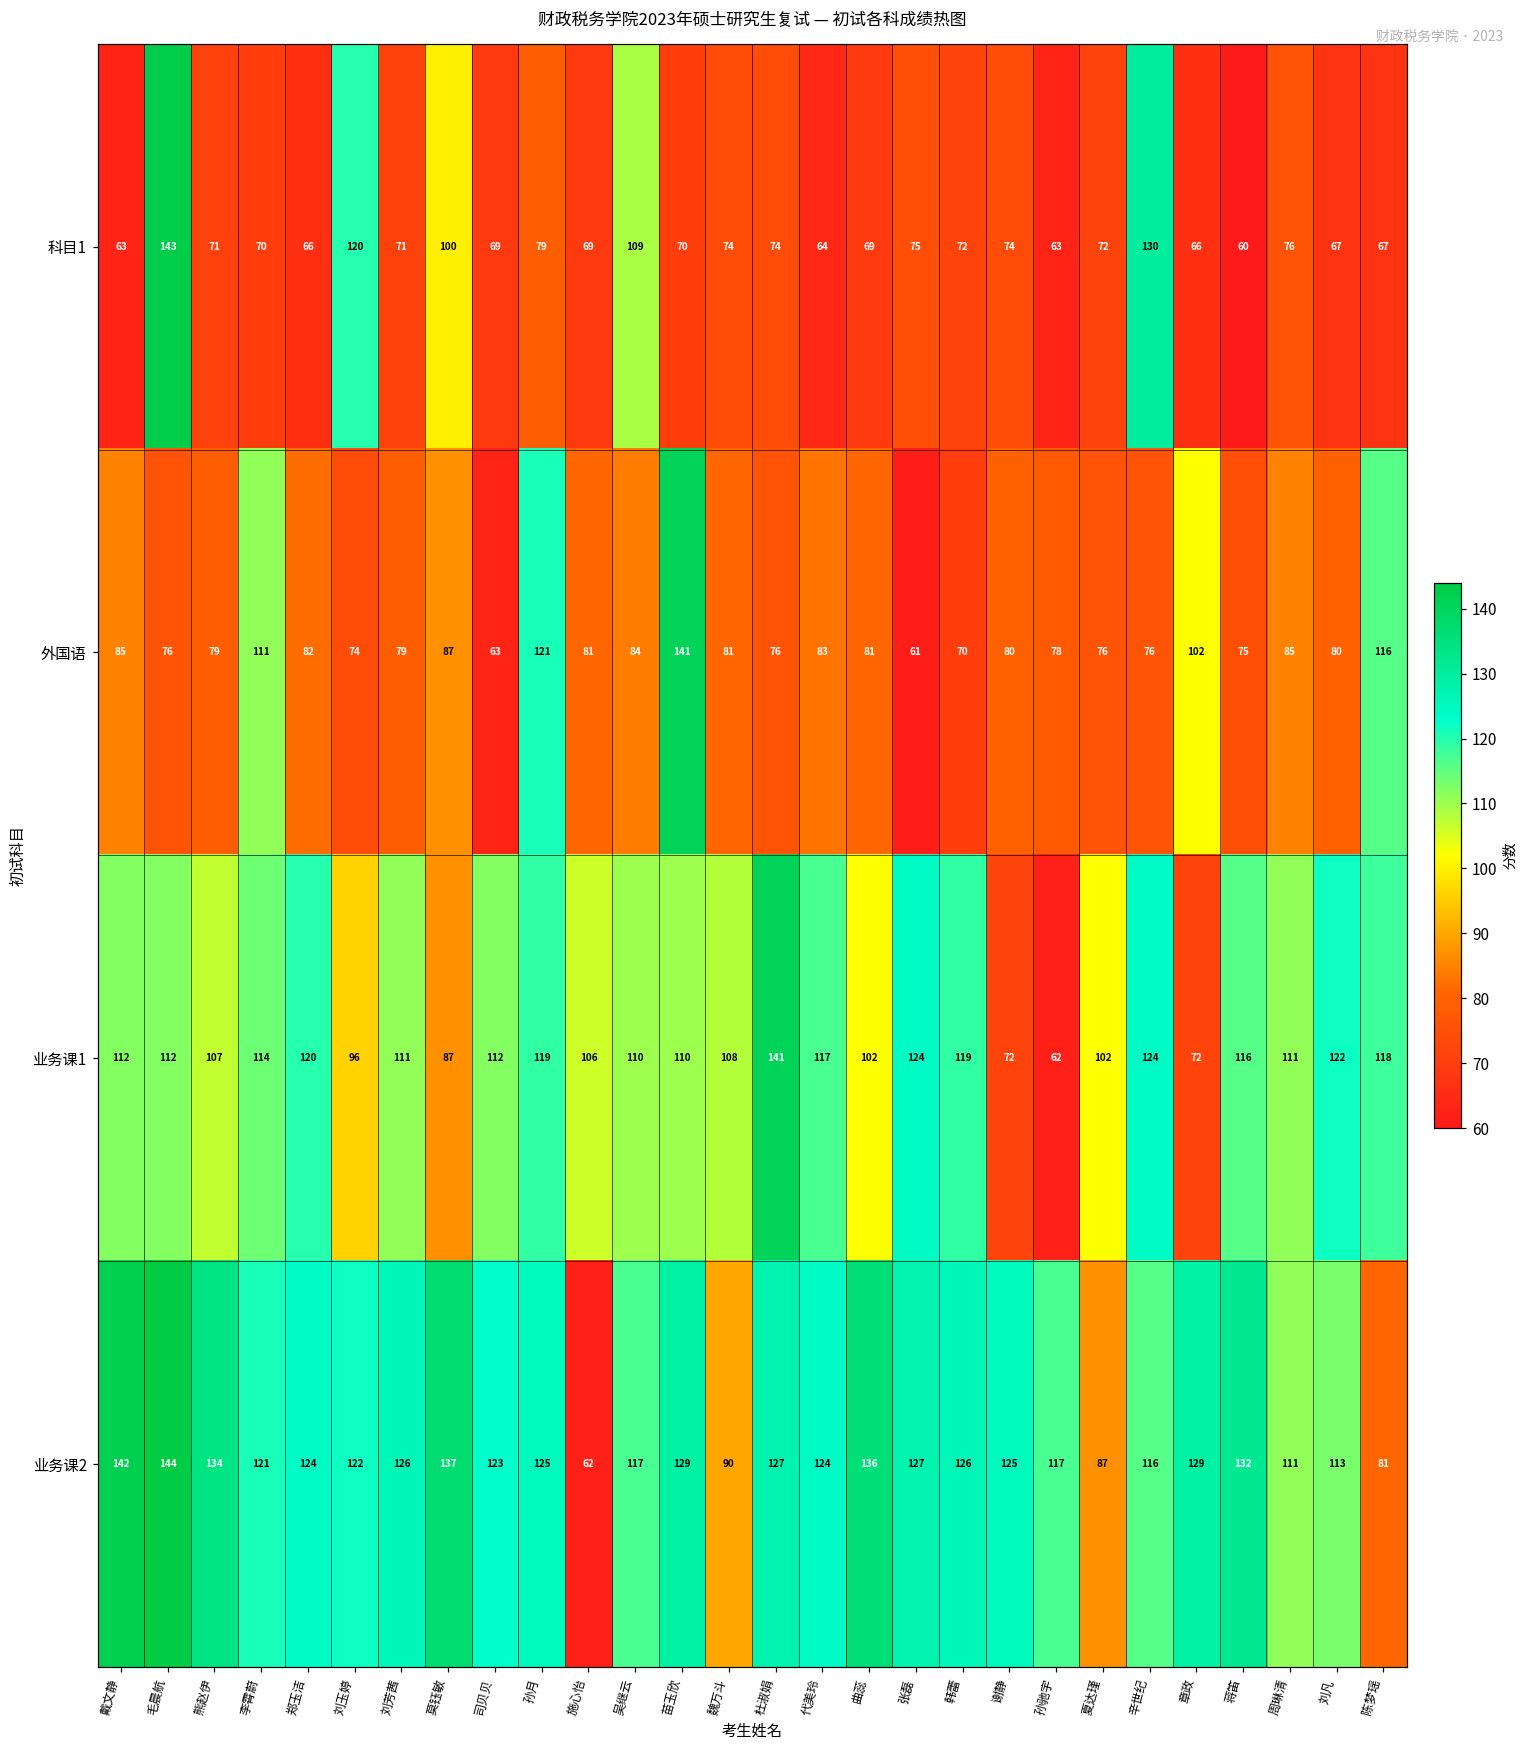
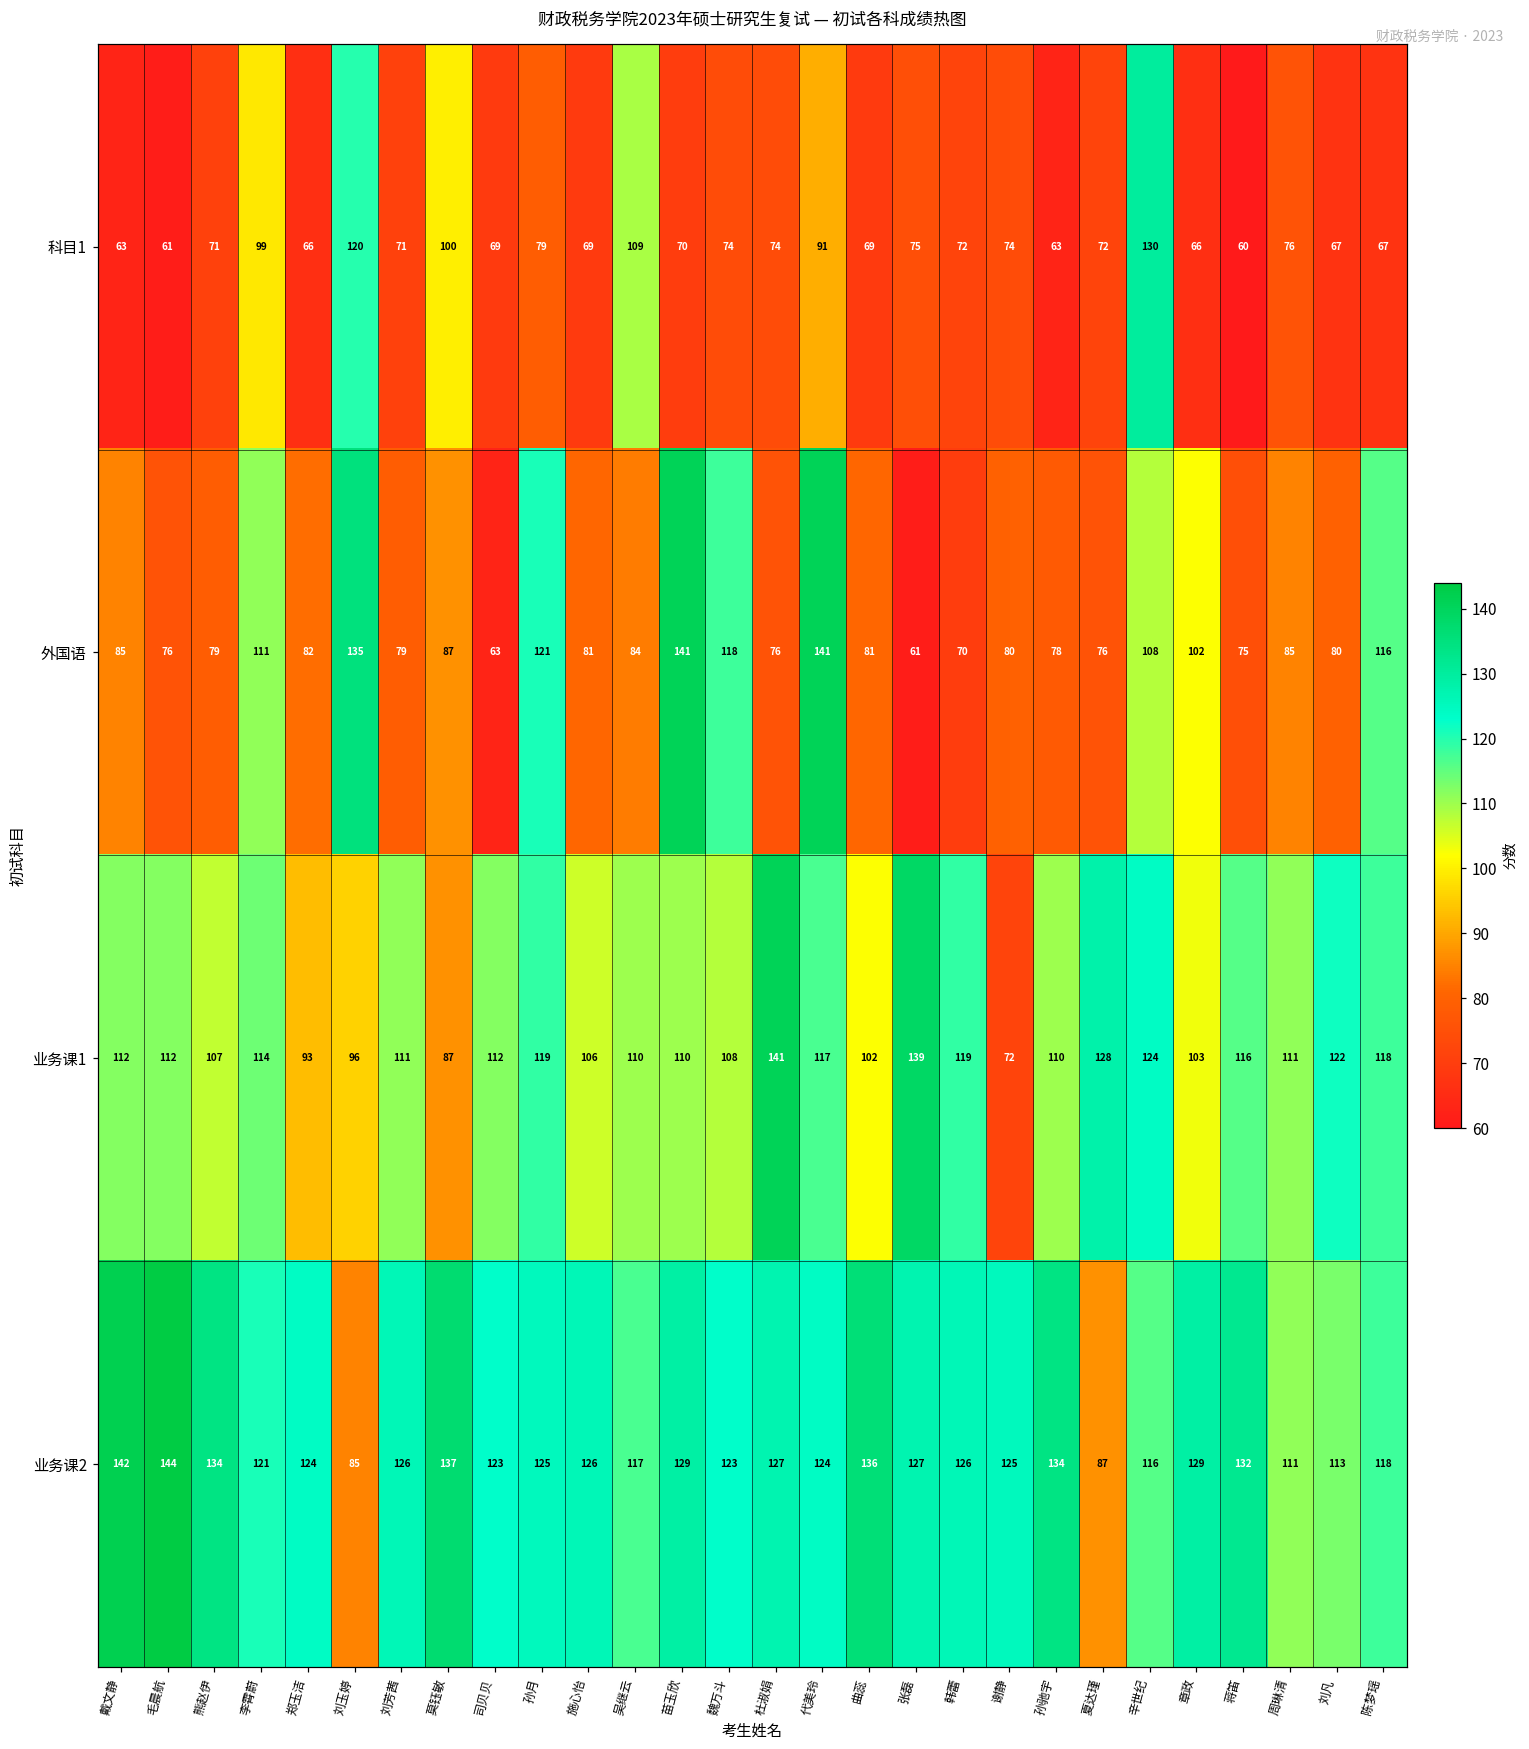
  {
    "科目1": {
      "戴文静": 63,
-     "毛晨航": 143,
+     "毛晨航": 61,
      "熊赵伊": 71,
-     "李霄蔚": 70,
+     "李霄蔚": 99,
      "郑玉洁": 66,
      "刘玉婷": 120,
      "刘芳茜": 71,
      "莫钰敏": 100,
      "司贝贝": 69,
      "孙月": 79,
      "施心怡": 69,
      "吴继云": 109,
      "苗玉欣": 70,
      "魏万斗": 74,
      "杜淑娟": 74,
-     "代美玲": 64,
+     "代美玲": 91,
      "曲蕊": 69,
      "张磊": 75,
      "韩蕾": 72,
      "谢静": 74,
      "孙驰宇": 63,
      "夏达瑾": 72,
      "辛世纪": 130,
      "章政": 66,
      "蒋笛": 60,
      "周琳清": 76,
      "刘凡": 67,
      "陈梦瑶": 67
    },
    "外国语": {
      "戴文静": 85,
      "毛晨航": 76,
      "熊赵伊": 79,
      "李霄蔚": 111,
      "郑玉洁": 82,
-     "刘玉婷": 74,
+     "刘玉婷": 135,
      "刘芳茜": 79,
      "莫钰敏": 87,
      "司贝贝": 63,
      "孙月": 121,
      "施心怡": 81,
      "吴继云": 84,
      "苗玉欣": 141,
-     "魏万斗": 81,
+     "魏万斗": 118,
      "杜淑娟": 76,
-     "代美玲": 83,
+     "代美玲": 141,
      "曲蕊": 81,
      "张磊": 61,
      "韩蕾": 70,
      "谢静": 80,
      "孙驰宇": 78,
      "夏达瑾": 76,
-     "辛世纪": 76,
+     "辛世纪": 108,
      "章政": 102,
      "蒋笛": 75,
      "周琳清": 85,
      "刘凡": 80,
      "陈梦瑶": 116
    },
    "业务课1": {
      "戴文静": 112,
      "毛晨航": 112,
      "熊赵伊": 107,
      "李霄蔚": 114,
-     "郑玉洁": 120,
+     "郑玉洁": 93,
      "刘玉婷": 96,
      "刘芳茜": 111,
      "莫钰敏": 87,
      "司贝贝": 112,
      "孙月": 119,
      "施心怡": 106,
      "吴继云": 110,
      "苗玉欣": 110,
      "魏万斗": 108,
      "杜淑娟": 141,
      "代美玲": 117,
      "曲蕊": 102,
-     "张磊": 124,
+     "张磊": 139,
      "韩蕾": 119,
      "谢静": 72,
-     "孙驰宇": 62,
-     "夏达瑾": 102,
+     "孙驰宇": 110,
+     "夏达瑾": 128,
      "辛世纪": 124,
-     "章政": 72,
+     "章政": 103,
      "蒋笛": 116,
      "周琳清": 111,
      "刘凡": 122,
      "陈梦瑶": 118
    },
    "业务课2": {
      "戴文静": 142,
      "毛晨航": 144,
      "熊赵伊": 134,
      "李霄蔚": 121,
      "郑玉洁": 124,
-     "刘玉婷": 122,
+     "刘玉婷": 85,
      "刘芳茜": 126,
      "莫钰敏": 137,
      "司贝贝": 123,
      "孙月": 125,
-     "施心怡": 62,
+     "施心怡": 126,
      "吴继云": 117,
      "苗玉欣": 129,
-     "魏万斗": 90,
+     "魏万斗": 123,
      "杜淑娟": 127,
      "代美玲": 124,
      "曲蕊": 136,
      "张磊": 127,
      "韩蕾": 126,
      "谢静": 125,
-     "孙驰宇": 117,
+     "孙驰宇": 134,
      "夏达瑾": 87,
      "辛世纪": 116,
      "章政": 129,
      "蒋笛": 132,
      "周琳清": 111,
      "刘凡": 113,
-     "陈梦瑶": 81
+     "陈梦瑶": 118
    }
  }
